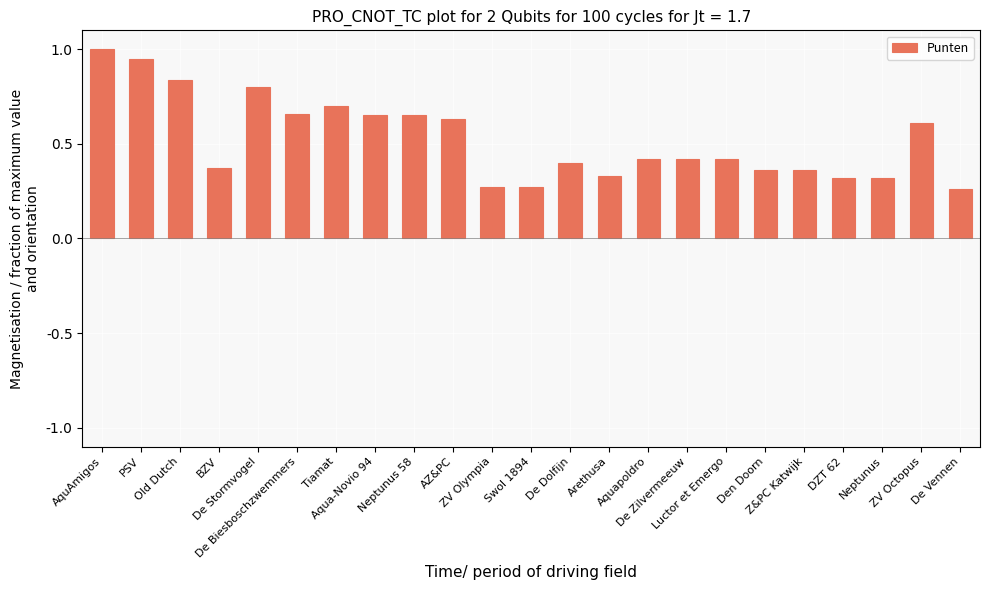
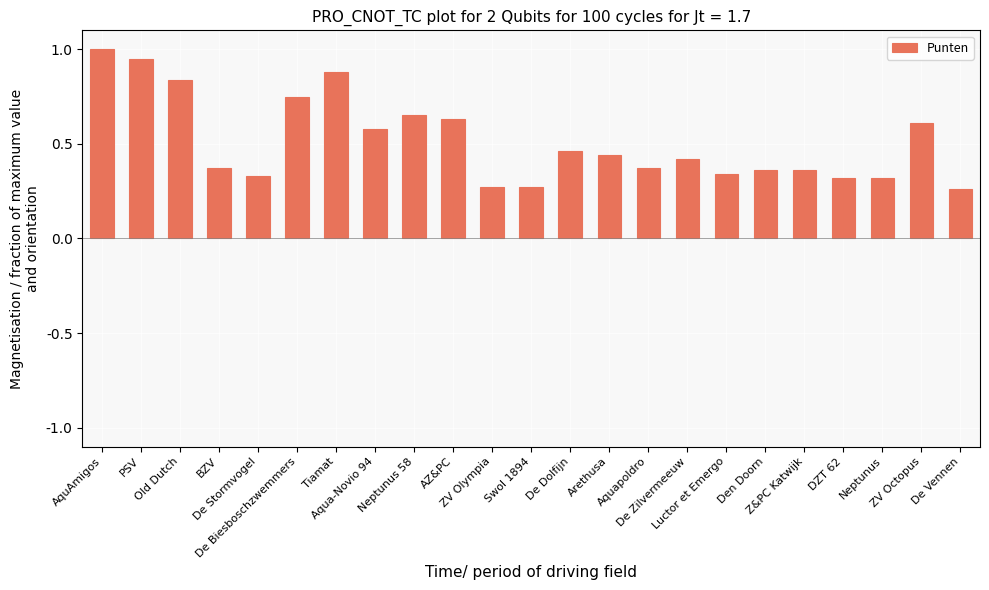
  {
    "AquAmigos": 1.00,
    "PSV": 0.95,
    "Old Dutch": 0.84,
    "BZV": 0.37,
-   "De Stormvogel": 0.80,
-   "De Biesboschzwemmers": 0.66,
-   "Tiamat": 0.70,
-   "Aqua-Novio 94": 0.65,
+   "De Stormvogel": 0.33,
+   "De Biesboschzwemmers": 0.75,
+   "Tiamat": 0.88,
+   "Aqua-Novio 94": 0.58,
    "Neptunus 58": 0.65,
    "AZ&PC": 0.63,
    "ZV Olympia": 0.27,
    "Swol 1894": 0.27,
-   "De Dolfijn": 0.40,
-   "Arethusa": 0.33,
-   "Aquapoldro": 0.42,
+   "De Dolfijn": 0.46,
+   "Arethusa": 0.44,
+   "Aquapoldro": 0.37,
    "De Zilvermeeuw": 0.42,
-   "Luctor et Emergo": 0.42,
+   "Luctor et Emergo": 0.34,
    "Den Doorn": 0.36,
    "Z&PC Katwijk": 0.36,
    "DZT 62": 0.32,
    "Neptunus": 0.32,
    "ZV Octopus": 0.61,
    "De Vennen": 0.26
  }
